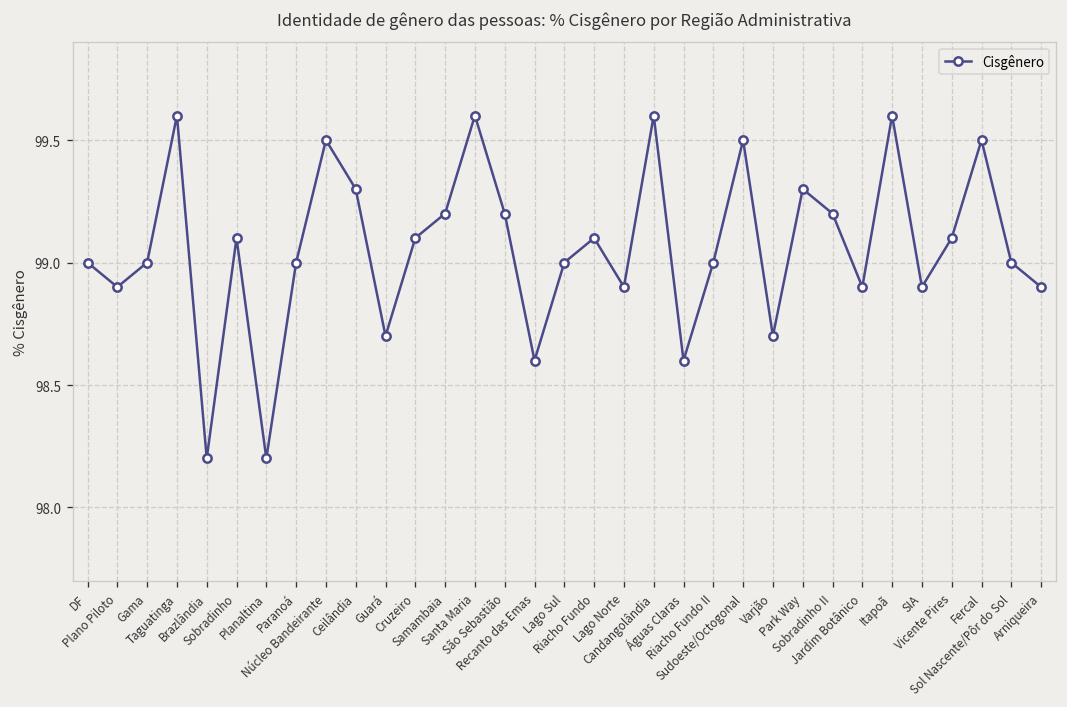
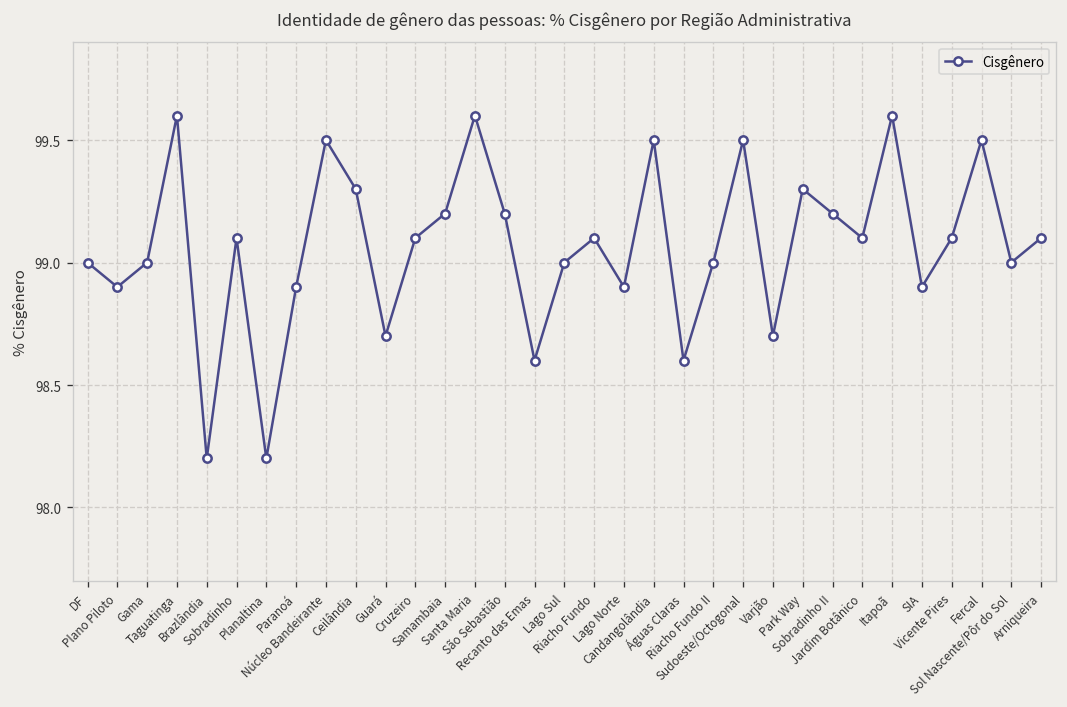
  {
    "DF": 99.0,
    "Plano Piloto": 98.9,
    "Gama": 99.0,
    "Taguatinga": 99.6,
    "Brazlândia": 98.2,
    "Sobradinho": 99.1,
    "Planaltina": 98.2,
-   "Paranoá": 99.0,
+   "Paranoá": 98.9,
    "Núcleo Bandeirante": 99.5,
    "Ceilândia": 99.3,
    "Guará": 98.7,
    "Cruzeiro": 99.1,
    "Samambaia": 99.2,
    "Santa Maria": 99.6,
    "São Sebastião": 99.2,
    "Recanto das Emas": 98.6,
    "Lago Sul": 99.0,
    "Riacho Fundo": 99.1,
    "Lago Norte": 98.9,
-   "Candangolândia": 99.6,
+   "Candangolândia": 99.5,
    "Águas Claras": 98.6,
    "Riacho Fundo II": 99.0,
    "Sudoeste/Octogonal": 99.5,
    "Varjão": 98.7,
    "Park Way": 99.3,
    "Sobradinho II": 99.2,
-   "Jardim Botânico": 98.9,
+   "Jardim Botânico": 99.1,
    "Itapoã": 99.6,
    "SIA": 98.9,
    "Vicente Pires": 99.1,
    "Fercal": 99.5,
    "Sol Nascente/Pôr do Sol": 99.0,
-   "Arniqueira": 98.9
+   "Arniqueira": 99.1
  }
